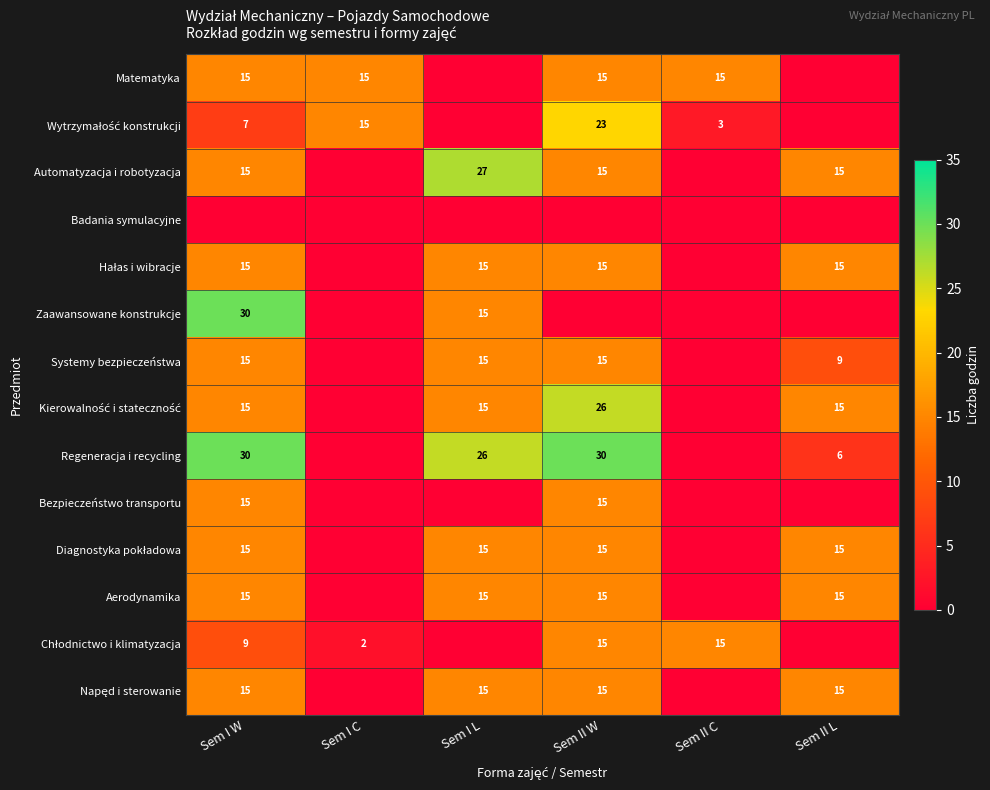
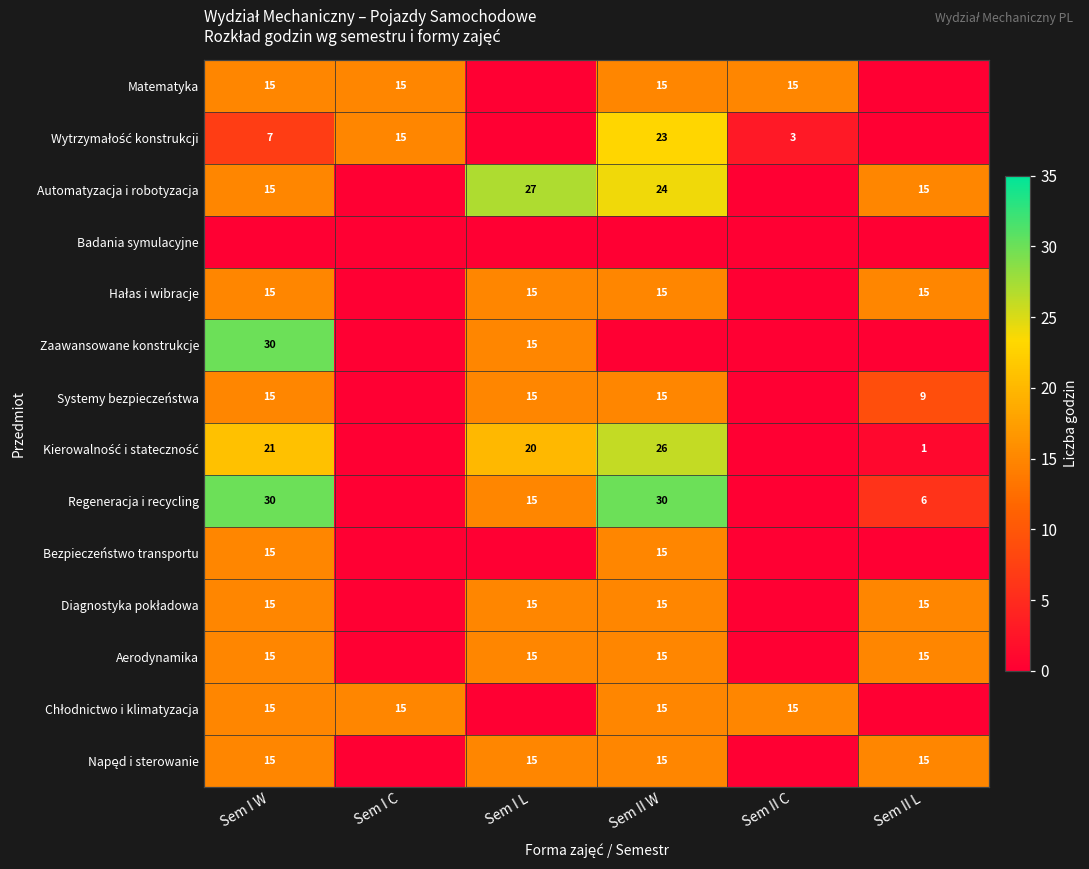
  {
    "Matematyka": {
      "Sem I W": 15,
      "Sem I C": 15,
      "Sem II W": 15,
      "Sem II C": 15
    },
    "Wytrzymałość konstrukcji": {
      "Sem I W": 7,
      "Sem I C": 15,
      "Sem II W": 23,
      "Sem II C": 3
    },
    "Automatyzacja i robotyzacja": {
      "Sem I W": 15,
      "Sem I L": 27,
-     "Sem II W": 15,
+     "Sem II W": 24,
      "Sem II L": 15
    },
    "Hałas i wibracje": {
      "Sem I W": 15,
      "Sem I L": 15,
      "Sem II W": 15,
      "Sem II L": 15
    },
    "Zaawansowane konstrukcje": {
      "Sem I W": 30,
      "Sem I L": 15
    },
    "Systemy bezpieczeństwa": {
      "Sem I W": 15,
      "Sem I L": 15,
      "Sem II W": 15,
      "Sem II L": 9
    },
    "Kierowalność i stateczność": {
-     "Sem I W": 15,
-     "Sem I L": 15,
+     "Sem I W": 21,
+     "Sem I L": 20,
      "Sem II W": 26,
-     "Sem II L": 15
+     "Sem II L": 1
    },
    "Regeneracja i recycling": {
      "Sem I W": 30,
-     "Sem I L": 26,
+     "Sem I L": 15,
      "Sem II W": 30,
      "Sem II L": 6
    },
    "Bezpieczeństwo transportu": {
      "Sem I W": 15,
      "Sem II W": 15
    },
    "Diagnostyka pokładowa": {
      "Sem I W": 15,
      "Sem I L": 15,
      "Sem II W": 15,
      "Sem II L": 15
    },
    "Aerodynamika": {
      "Sem I W": 15,
      "Sem I L": 15,
      "Sem II W": 15,
      "Sem II L": 15
    },
    "Chłodnictwo i klimatyzacja": {
-     "Sem I W": 9,
-     "Sem I C": 2,
+     "Sem I W": 15,
+     "Sem I C": 15,
      "Sem II W": 15,
      "Sem II C": 15
    },
    "Napęd i sterowanie": {
      "Sem I W": 15,
      "Sem I L": 15,
      "Sem II W": 15,
      "Sem II L": 15
    }
  }
